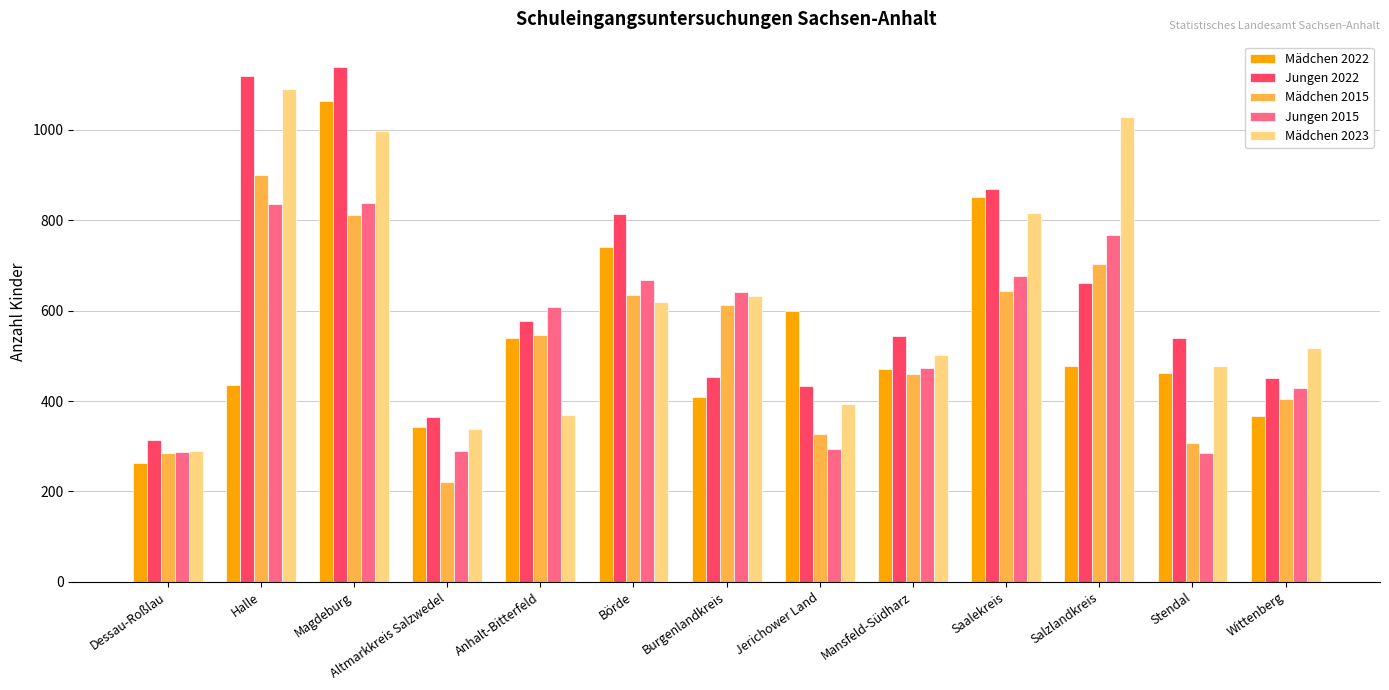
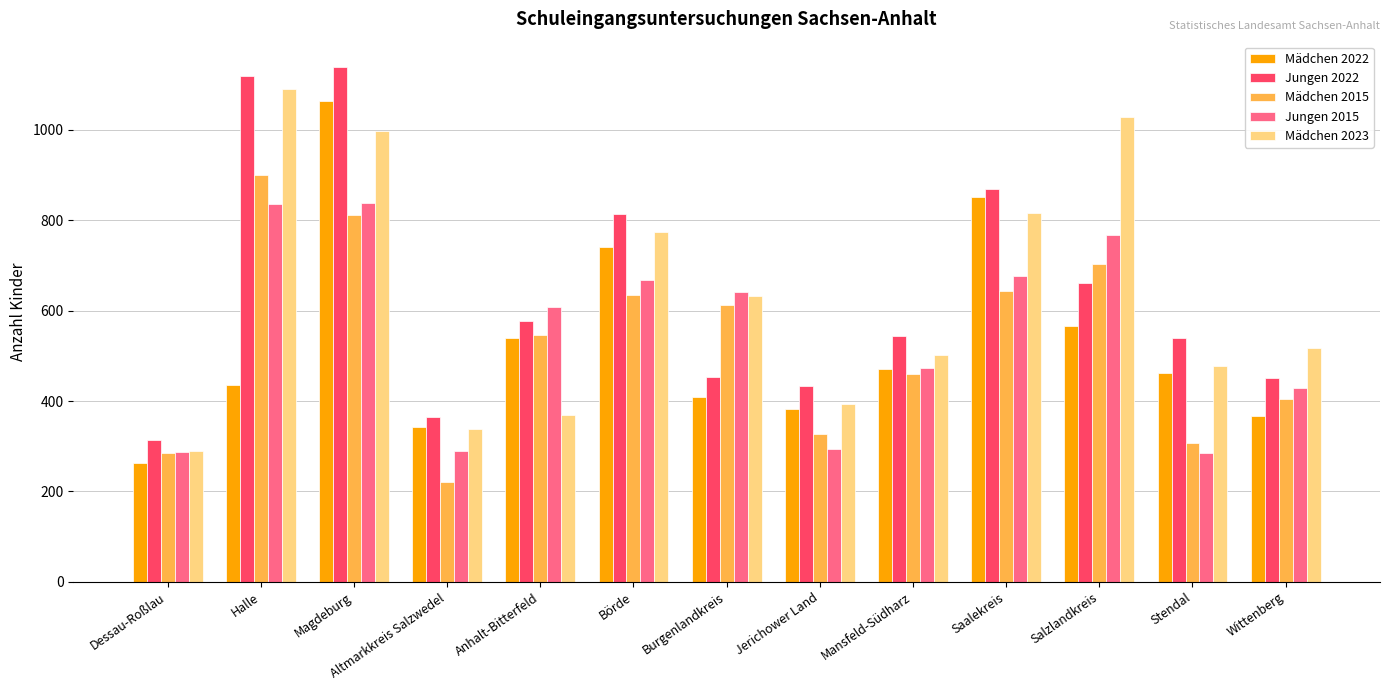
  {
    "Mädchen 2022": {
      "Dessau-Roßlau": 260,
      "Halle": 440,
      "Magdeburg": 1060,
      "Altmarkkreis Salzwedel": 340,
      "Anhalt-Bitterfeld": 540,
      "Börde": 740,
      "Burgenlandkreis": 410,
-     "Jerichower Land": 600,
+     "Jerichower Land": 380,
      "Mansfeld-Südharz": 470,
      "Saalekreis": 850,
-     "Salzlandkreis": 480,
+     "Salzlandkreis": 570,
      "Stendal": 460,
      "Wittenberg": 370
    },
    "Mädchen 2015": {
      "Dessau-Roßlau": 290,
      "Halle": 900,
      "Magdeburg": 810,
      "Altmarkkreis Salzwedel": 220,
      "Anhalt-Bitterfeld": 550,
      "Börde": 630,
      "Burgenlandkreis": 610,
      "Jerichower Land": 330,
      "Mansfeld-Südharz": 460,
      "Saalekreis": 640,
      "Salzlandkreis": 700,
      "Stendal": 310,
      "Wittenberg": 400
    },
    "Mädchen 2023": {
      "Dessau-Roßlau": 290,
      "Halle": 1090,
      "Magdeburg": 1000,
      "Altmarkkreis Salzwedel": 340,
      "Anhalt-Bitterfeld": 370,
-     "Börde": 620,
+     "Börde": 770,
      "Burgenlandkreis": 630,
      "Jerichower Land": 390,
      "Mansfeld-Südharz": 500,
      "Saalekreis": 820,
      "Salzlandkreis": 1030,
      "Stendal": 480,
      "Wittenberg": 520
    }
  }
